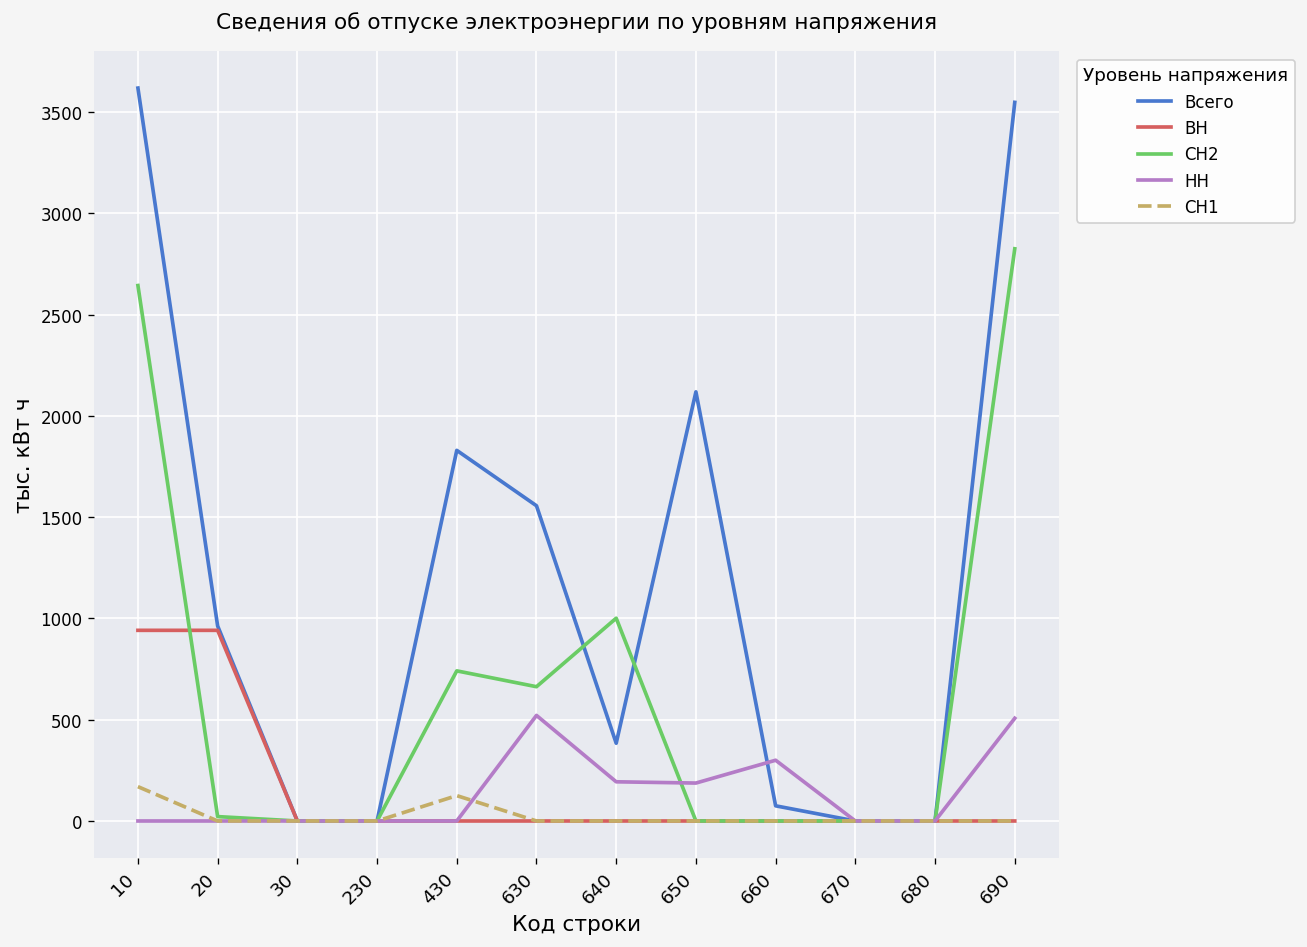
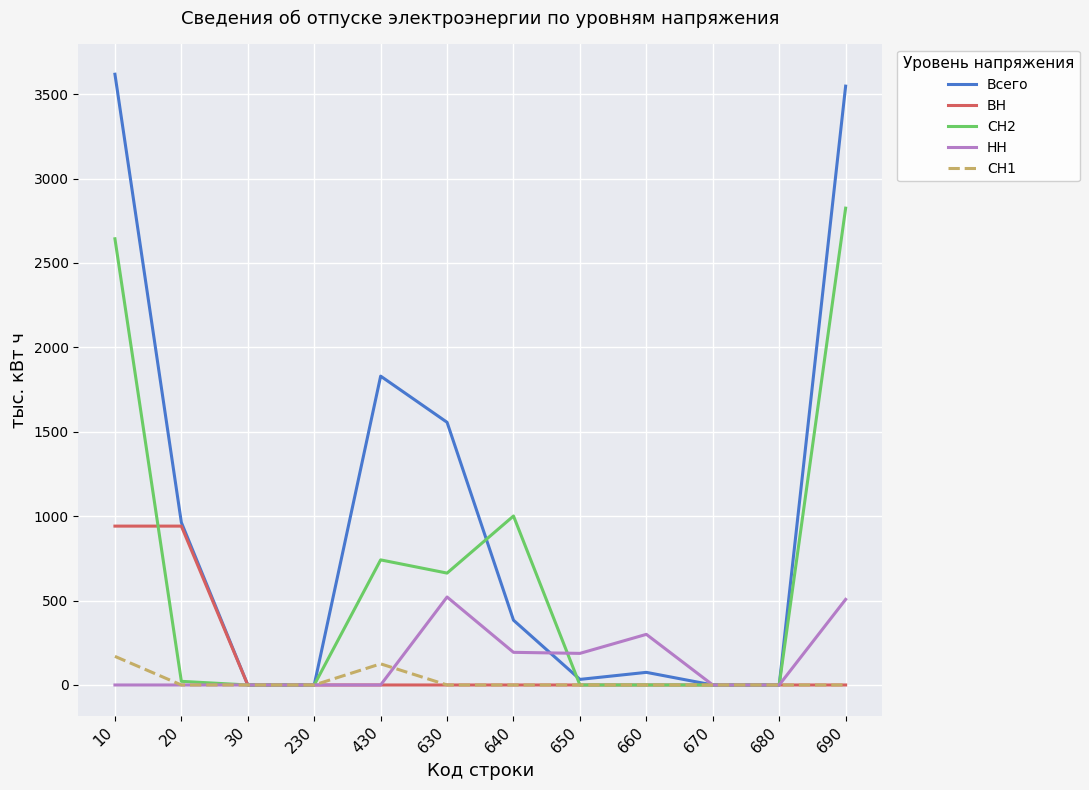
  {
    "Всего": {
      "10": 3620,
      "20": 960,
      "430": 1830,
      "630": 1560,
      "640": 380,
-     "650": 2120,
+     "650": 30,
      "660": 70,
      "690": 3550
    },
    "ВН": {
      "10": 940,
      "20": 940
    },
    "СН2": {
      "10": 2640,
      "20": 20,
      "430": 740,
      "630": 660,
      "640": 1000,
      "690": 2820
    },
    "НН": {
      "10": 0,
      "630": 520,
      "640": 190,
      "650": 190,
      "660": 300,
      "690": 510
    },
    "СН1": {
      "10": 170,
      "430": 130
    }
  }
